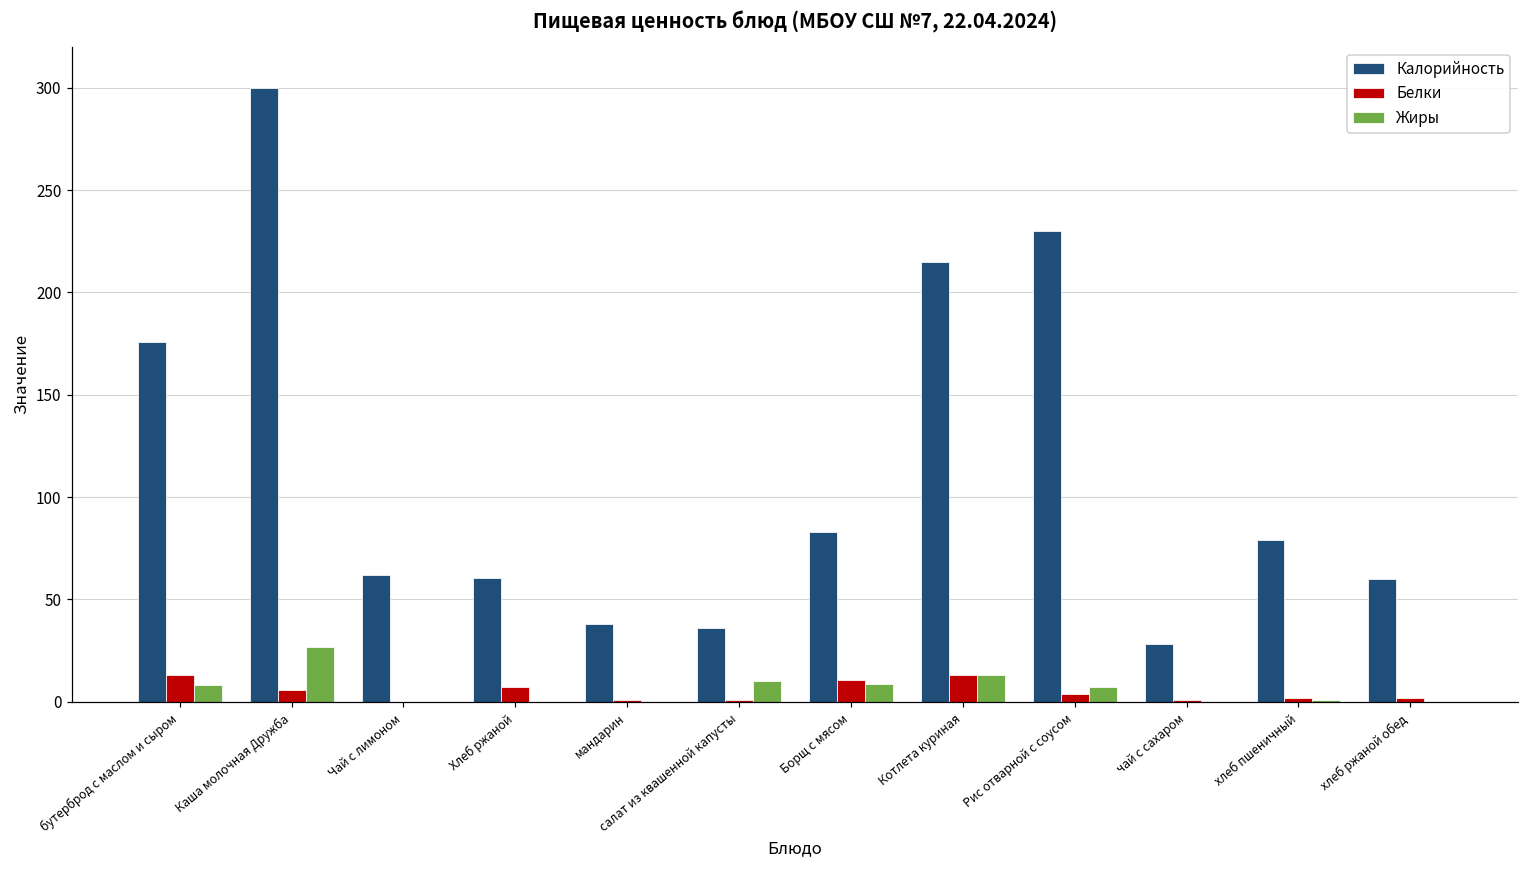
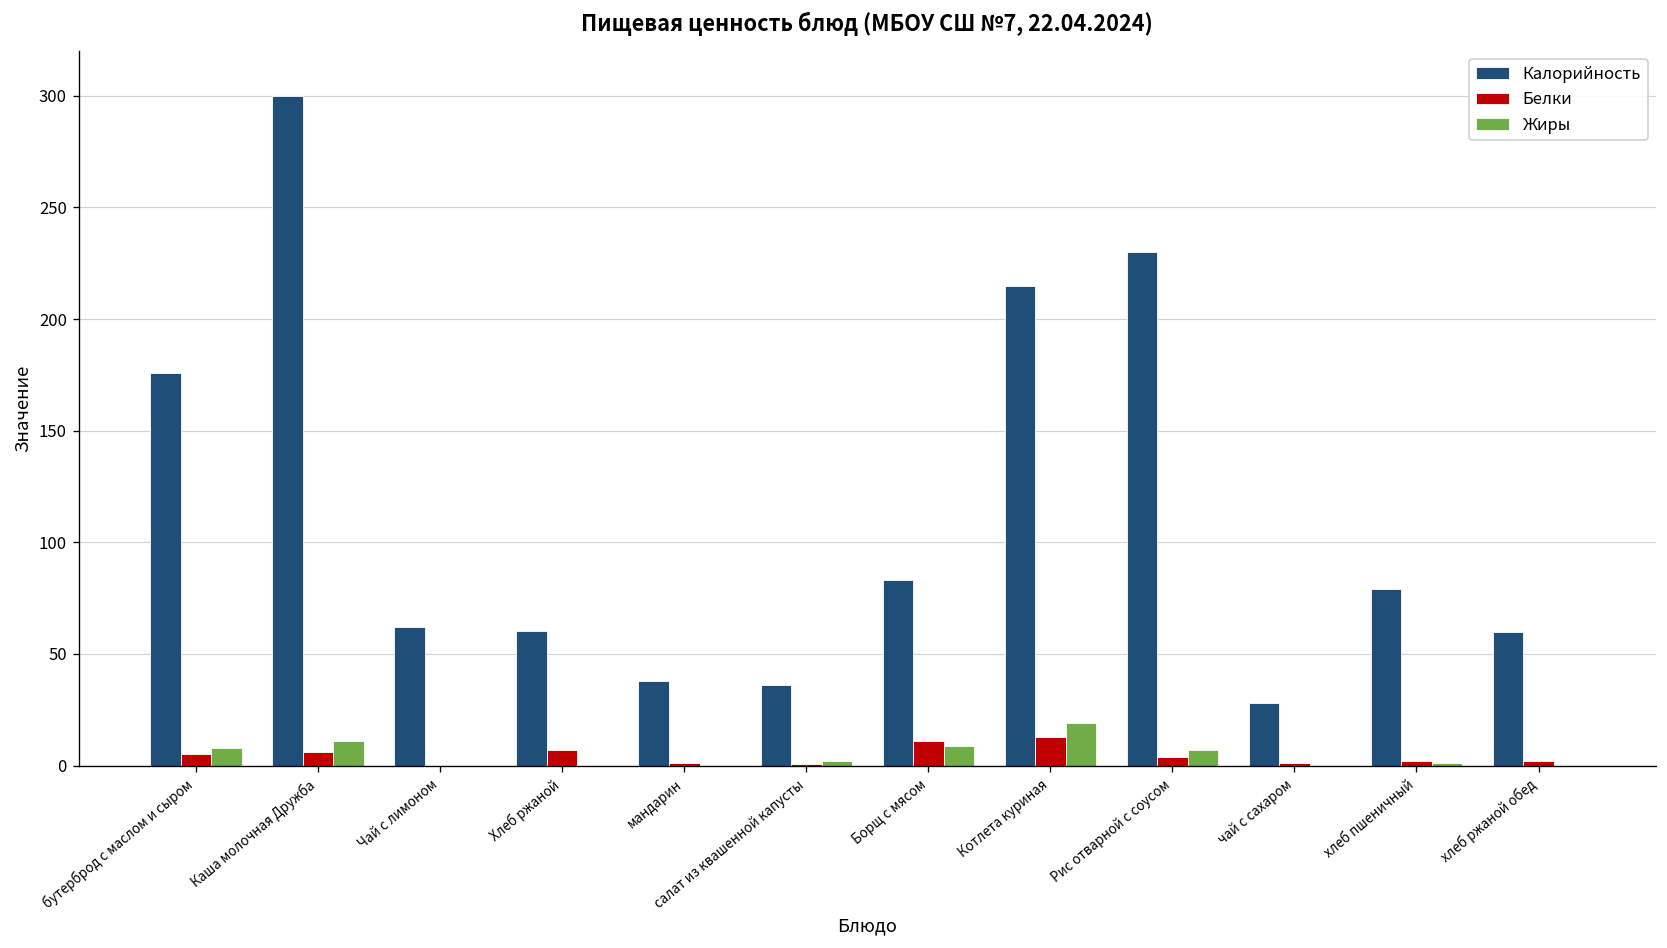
  {
    "Калорийность": {
      "бутерброд с маслом и сыром": 176,
      "Каша молочная Дружба": 300,
      "Чай с лимоном": 62,
      "Хлеб ржаной": 60,
      "мандарин": 38,
      "салат из квашенной капусты": 36,
      "Борщ с мясом": 83,
      "Котлета куриная": 215,
      "Рис отварной с соусом": 230,
      "чай с сахаром": 28,
      "хлеб пшеничный": 79,
      "хлеб ржаной обед": 60
    },
    "Белки": {
-     "бутерброд с маслом и сыром": 13,
+     "бутерброд с маслом и сыром": 5,
      "Каша молочная Дружба": 6,
      "Чай с лимоном": 0,
      "Хлеб ржаной": 7,
      "Борщ с мясом": 11,
      "Котлета куриная": 13,
      "Рис отварной с соусом": 4,
      "хлеб пшеничный": 2,
      "хлеб ржаной обед": 2
    },
    "Жиры": {
      "бутерброд с маслом и сыром": 8,
-     "Каша молочная Дружба": 27,
+     "Каша молочная Дружба": 11,
      "Чай с лимоном": 0,
      "Хлеб ржаной": 0,
      "мандарин": 0,
-     "салат из квашенной капусты": 10,
+     "салат из квашенной капусты": 2,
      "Борщ с мясом": 9,
-     "Котлета куриная": 13,
+     "Котлета куриная": 19,
      "Рис отварной с соусом": 7,
      "чай с сахаром": 0,
      "хлеб ржаной обед": 0
    }
  }
